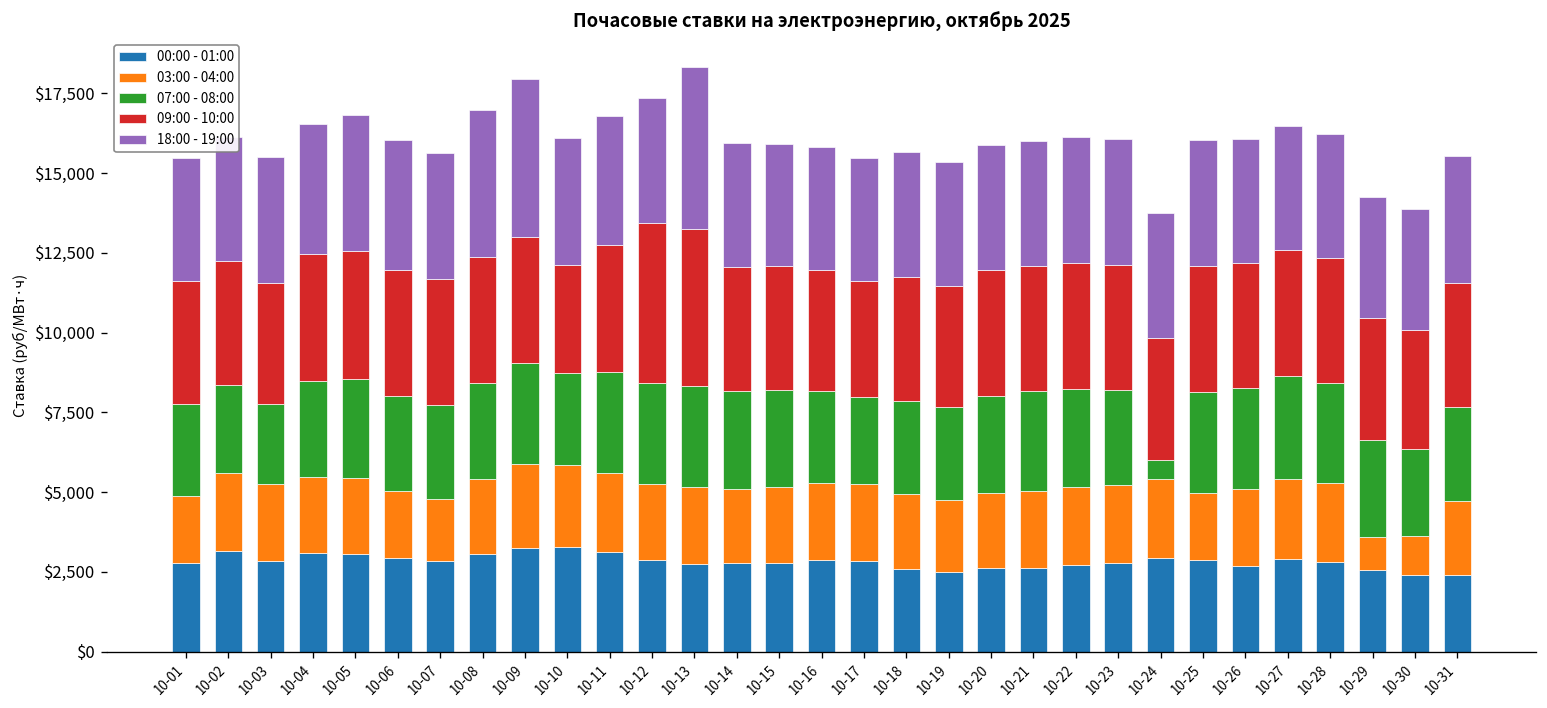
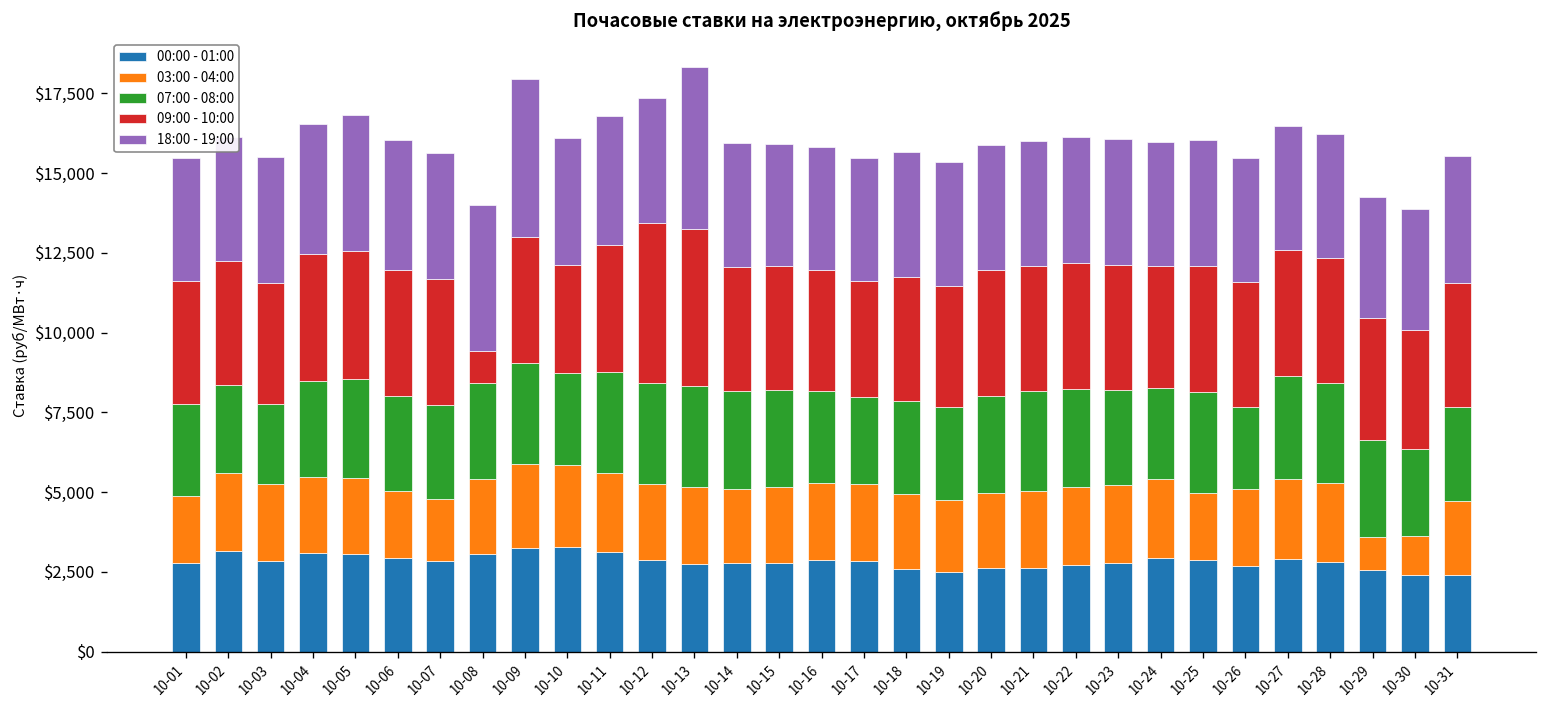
  {
    "00:00 - 01:00": {
      "10-01": "$2,800",
      "10-02": "$3,100",
      "10-03": "$2,800",
      "10-04": "$3,100",
      "10-05": "$3,000",
      "10-06": "$2,900",
      "10-07": "$2,900",
      "10-08": "$3,000",
      "10-09": "$3,300",
      "10-10": "$3,300",
      "10-11": "$3,100",
      "10-12": "$2,900",
      "10-13": "$2,700",
      "10-14": "$2,800",
      "10-15": "$2,800",
      "10-16": "$2,900",
      "10-17": "$2,800",
      "10-18": "$2,600",
      "10-19": "$2,500",
      "10-20": "$2,600",
      "10-21": "$2,600",
      "10-22": "$2,700",
      "10-23": "$2,800",
      "10-24": "$2,900",
      "10-25": "$2,900",
      "10-26": "$2,700",
      "10-27": "$2,900",
      "10-28": "$2,800",
      "10-29": "$2,600",
      "10-30": "$2,400",
      "10-31": "$2,400"
    },
    "03:00 - 04:00": {
      "10-01": "$2,100",
      "10-02": "$2,500",
      "10-03": "$2,400",
      "10-04": "$2,400",
      "10-05": "$2,400",
      "10-06": "$2,100",
      "10-07": "$1,900",
      "10-08": "$2,400",
      "10-09": "$2,600",
      "10-10": "$2,600",
      "10-11": "$2,400",
      "10-12": "$2,400",
      "10-13": "$2,400",
      "10-14": "$2,300",
      "10-15": "$2,400",
      "10-16": "$2,400",
      "10-17": "$2,400",
      "10-18": "$2,300",
      "10-19": "$2,300",
      "10-20": "$2,400",
      "10-21": "$2,400",
      "10-22": "$2,400",
      "10-23": "$2,400",
      "10-24": "$2,500",
      "10-25": "$2,100",
      "10-26": "$2,400",
      "10-27": "$2,500",
      "10-28": "$2,500",
      "10-29": "$1,000",
      "10-30": "$1,200",
      "10-31": "$2,300"
    },
    "07:00 - 08:00": {
      "10-01": "$2,900",
      "10-02": "$2,700",
      "10-03": "$2,500",
      "10-04": "$3,000",
      "10-05": "$3,100",
      "10-06": "$3,000",
      "10-07": "$3,000",
      "10-08": "$3,000",
      "10-09": "$3,100",
      "10-10": "$2,900",
      "10-11": "$3,200",
      "10-12": "$3,200",
      "10-13": "$3,200",
      "10-14": "$3,000",
      "10-15": "$3,100",
      "10-16": "$2,900",
      "10-17": "$2,700",
      "10-18": "$2,900",
      "10-19": "$2,900",
      "10-20": "$3,000",
      "10-21": "$3,100",
      "10-22": "$3,100",
      "10-23": "$3,000",
-     "10-24": "$600",
+     "10-24": "$2,900",
      "10-25": "$3,200",
-     "10-26": "$3,100",
+     "10-26": "$2,600",
      "10-27": "$3,200",
      "10-28": "$3,100",
      "10-29": "$3,000",
      "10-30": "$2,700",
      "10-31": "$3,000"
    },
    "09:00 - 10:00": {
      "10-01": "$3,900",
      "10-02": "$3,900",
      "10-03": "$3,800",
      "10-04": "$4,000",
      "10-05": "$4,000",
      "10-06": "$3,900",
      "10-07": "$3,900",
-     "10-08": "$4,000",
+     "10-08": "$1,000",
      "10-09": "$4,000",
      "10-10": "$3,400",
      "10-11": "$4,000",
      "10-12": "$5,000",
      "10-13": "$4,900",
      "10-14": "$3,900",
      "10-15": "$3,900",
      "10-16": "$3,800",
      "10-17": "$3,600",
      "10-18": "$3,900",
      "10-19": "$3,800",
      "10-20": "$3,900",
      "10-21": "$3,900",
      "10-22": "$3,900",
      "10-23": "$3,900",
      "10-24": "$3,800",
      "10-25": "$3,900",
      "10-26": "$3,900",
      "10-27": "$4,000",
      "10-28": "$3,900",
      "10-29": "$3,800",
      "10-30": "$3,700",
      "10-31": "$3,900"
    },
    "18:00 - 19:00": {
      "10-01": "$3,900",
      "10-03": "$3,900",
      "10-04": "$4,100",
      "10-05": "$4,300",
      "10-06": "$4,100",
      "10-07": "$3,900",
      "10-08": "$4,600",
      "10-09": "$5,000",
      "10-10": "$4,000",
      "10-11": "$4,100",
      "10-12": "$3,900",
      "10-13": "$5,100",
      "10-14": "$3,900",
      "10-15": "$3,800",
      "10-16": "$3,900",
      "10-17": "$3,900",
      "10-18": "$3,900",
      "10-19": "$3,900",
      "10-20": "$3,900",
      "10-21": "$3,900",
      "10-22": "$4,000",
      "10-23": "$3,900",
      "10-24": "$3,900",
      "10-25": "$3,900",
      "10-26": "$3,900",
      "10-27": "$3,900",
      "10-28": "$3,900",
      "10-29": "$3,800",
      "10-30": "$3,800",
      "10-31": "$4,000"
    }
  }
